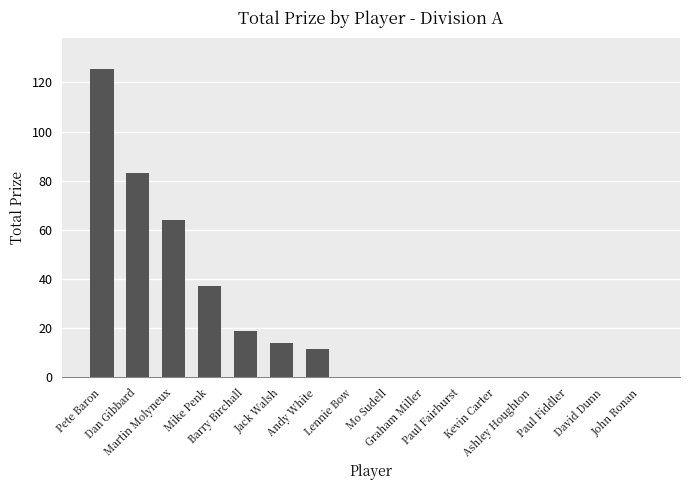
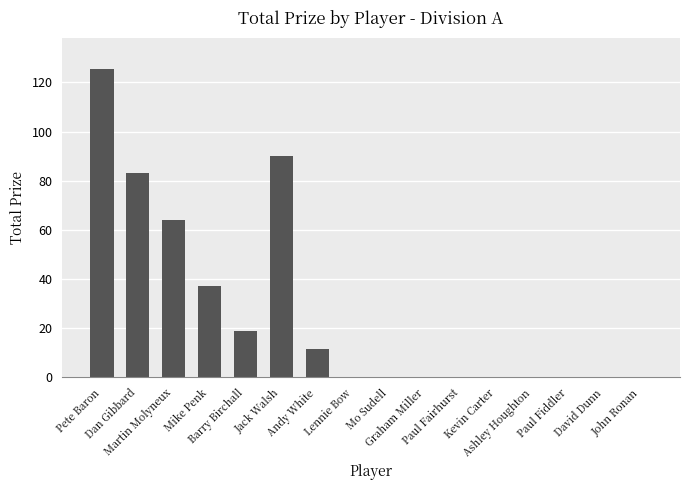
  {
    "Pete Baron": 126,
    "Dan Gibbard": 83,
    "Martin Molyneux": 64,
    "Mike Penk": 37,
    "Barry Birchall": 19,
-   "Jack Walsh": 14,
+   "Jack Walsh": 90,
    "Andy White": 12,
    "Lennie Bow": 0,
    "Mo Sudell": 0,
    "Graham Miller": 0,
    "Paul Fairhurst": 0,
    "Kevin Carter": 0,
    "Ashley Houghton": 0,
    "Paul Fiddler": 0,
    "David Dunn": 0,
    "John Ronan": 0
  }
